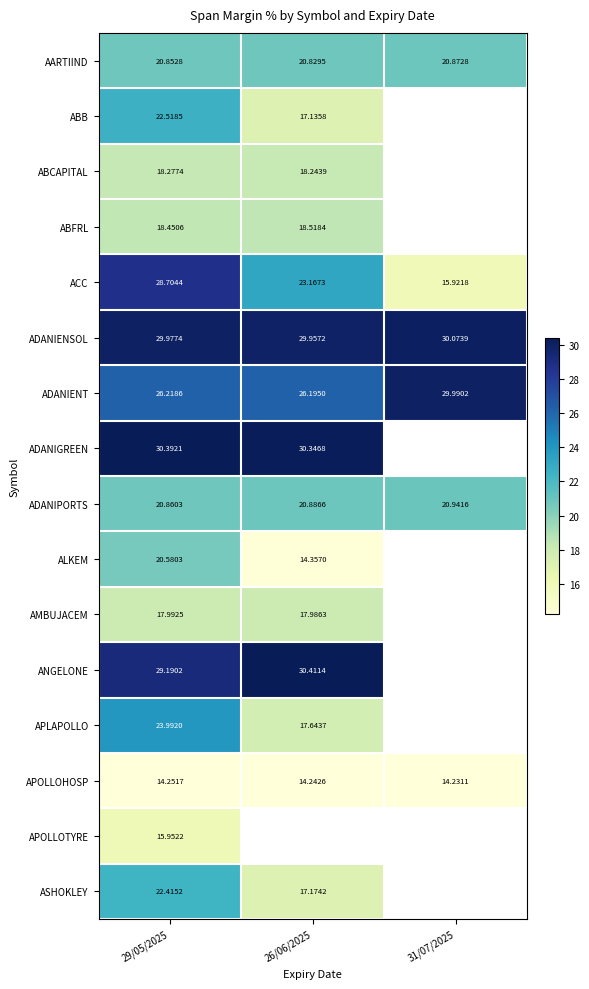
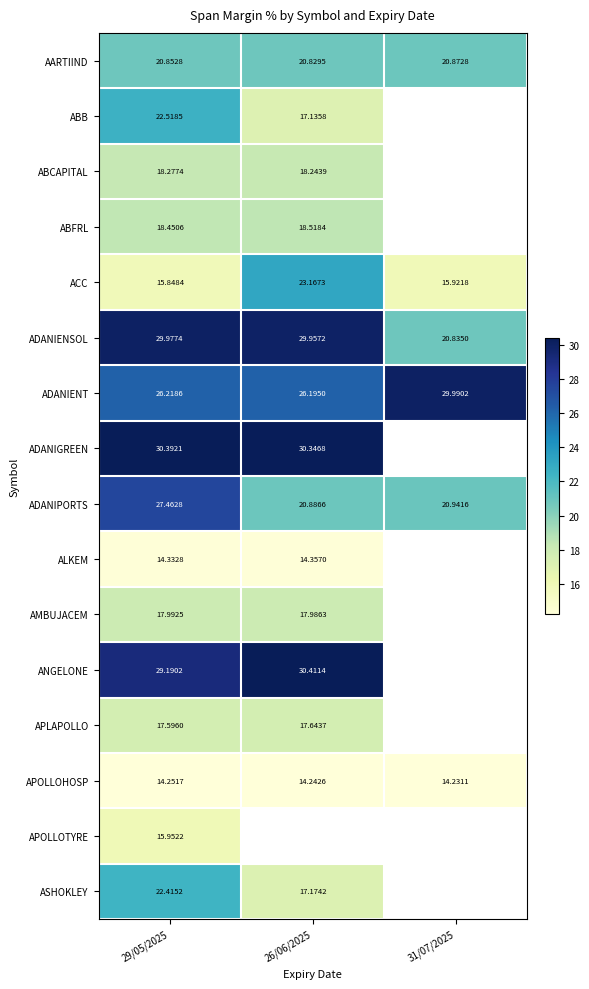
  {
    "AARTIIND": {
      "29/05/2025": 20.8528,
      "26/06/2025": 20.8295,
      "31/07/2025": 20.8728
    },
    "ABB": {
      "29/05/2025": 22.5185,
      "26/06/2025": 17.1358
    },
    "ABCAPITAL": {
      "29/05/2025": 18.2774,
      "26/06/2025": 18.2439
    },
    "ABFRL": {
      "29/05/2025": 18.4506,
      "26/06/2025": 18.5184
    },
    "ACC": {
-     "29/05/2025": 28.7044,
+     "29/05/2025": 15.8484,
      "26/06/2025": 23.1673,
      "31/07/2025": 15.9218
    },
    "ADANIENSOL": {
      "29/05/2025": 29.9774,
      "26/06/2025": 29.9572,
-     "31/07/2025": 30.0739
+     "31/07/2025": 20.8350
    },
    "ADANIENT": {
      "29/05/2025": 26.2186,
      "26/06/2025": 26.1950,
      "31/07/2025": 29.9902
    },
    "ADANIGREEN": {
      "29/05/2025": 30.3921,
      "26/06/2025": 30.3468
    },
    "ADANIPORTS": {
-     "29/05/2025": 20.8603,
+     "29/05/2025": 27.4628,
      "26/06/2025": 20.8866,
      "31/07/2025": 20.9416
    },
    "ALKEM": {
-     "29/05/2025": 20.5803,
+     "29/05/2025": 14.3328,
      "26/06/2025": 14.3570
    },
    "AMBUJACEM": {
      "29/05/2025": 17.9925,
      "26/06/2025": 17.9863
    },
    "ANGELONE": {
      "29/05/2025": 29.1902,
      "26/06/2025": 30.4114
    },
    "APLAPOLLO": {
-     "29/05/2025": 23.9920,
+     "29/05/2025": 17.5960,
      "26/06/2025": 17.6437
    },
    "APOLLOHOSP": {
      "29/05/2025": 14.2517,
      "26/06/2025": 14.2426,
      "31/07/2025": 14.2311
    },
    "APOLLOTYRE": {
      "29/05/2025": 15.9522
    },
    "ASHOKLEY": {
      "29/05/2025": 22.4152,
      "26/06/2025": 17.1742
    }
  }
